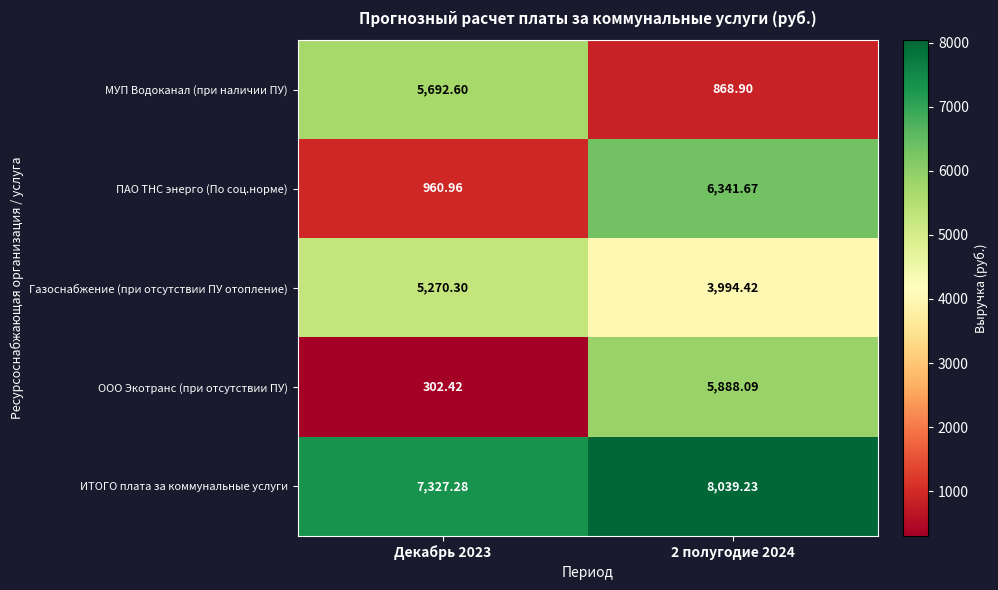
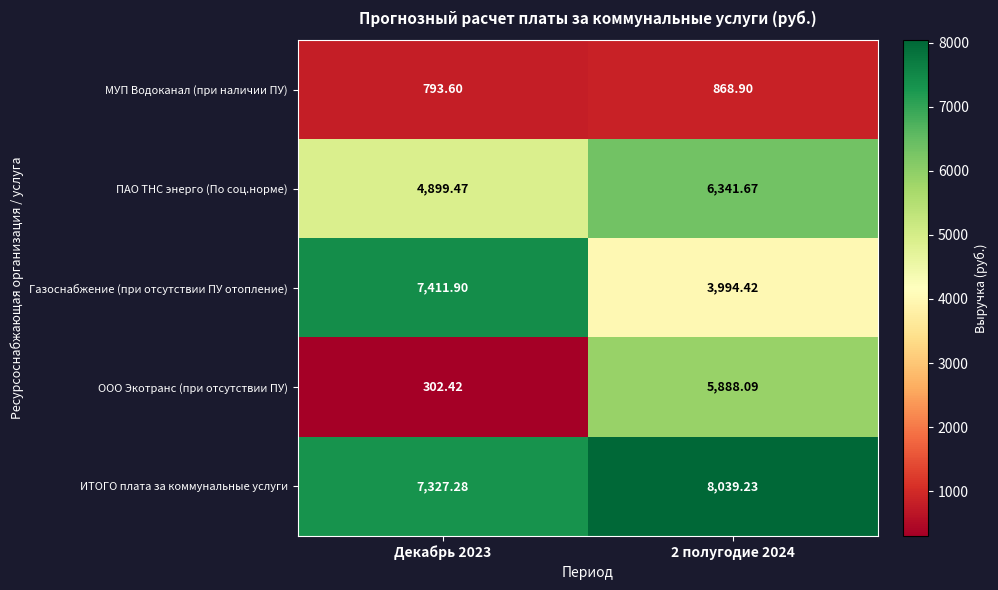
  {
    "МУП Водоканал (при наличии ПУ)": {
-     "Декабрь 2023": "5,692.60",
+     "Декабрь 2023": "793.60",
      "2 полугодие 2024": "868.90"
    },
    "ПАО ТНС энерго (По соц.норме)": {
-     "Декабрь 2023": "960.96",
+     "Декабрь 2023": "4,899.47",
      "2 полугодие 2024": "6,341.67"
    },
    "Газоснабжение (при отсутствии ПУ отопление)": {
-     "Декабрь 2023": "5,270.30",
+     "Декабрь 2023": "7,411.90",
      "2 полугодие 2024": "3,994.42"
    },
    "ООО Экотранс (при отсутствии ПУ)": {
      "Декабрь 2023": "302.42",
      "2 полугодие 2024": "5,888.09"
    },
    "ИТОГО плата за коммунальные услуги": {
      "Декабрь 2023": "7,327.28",
      "2 полугодие 2024": "8,039.23"
    }
  }
